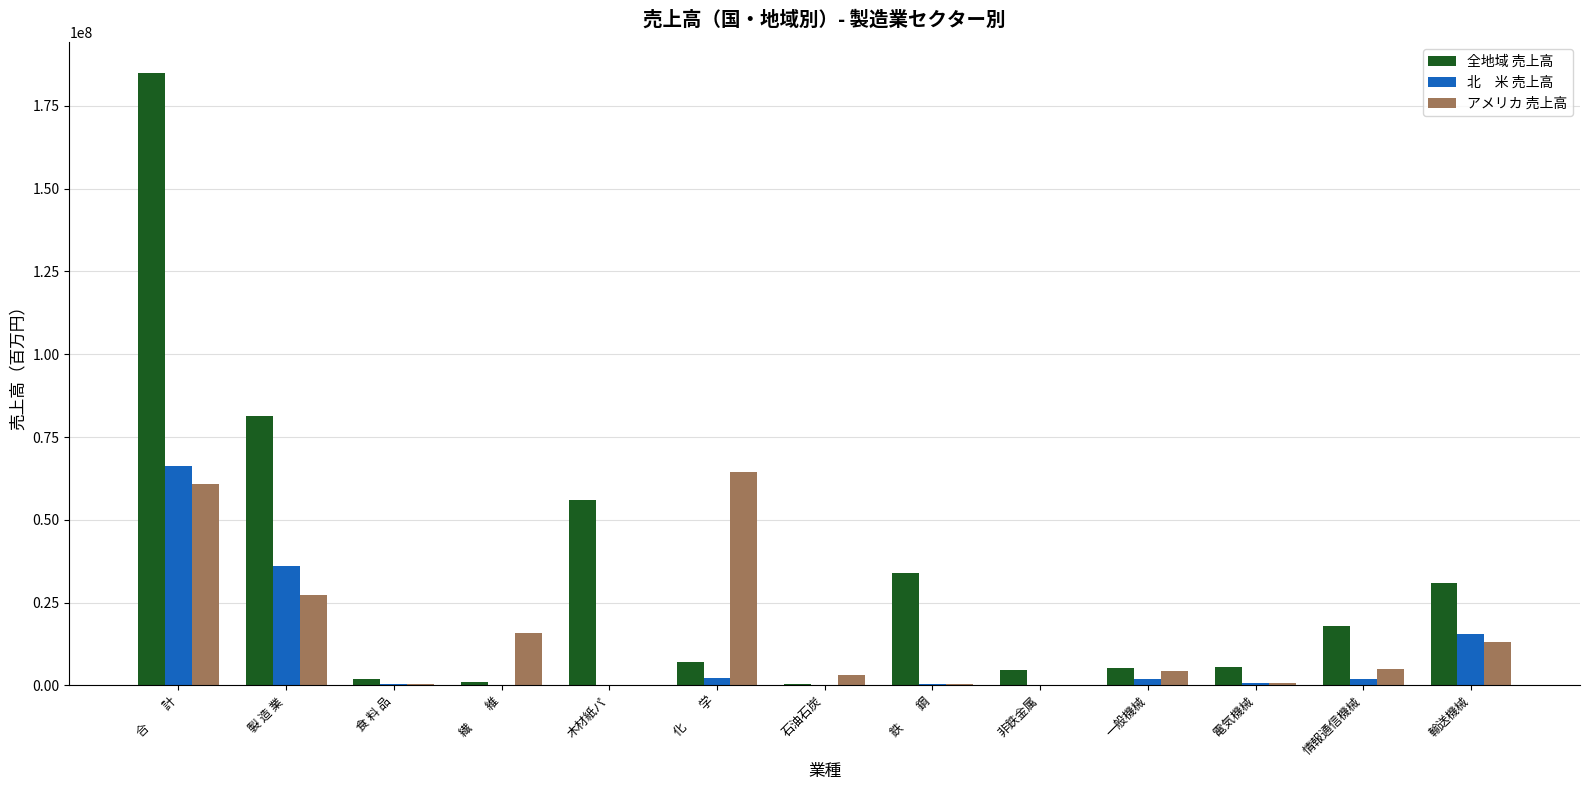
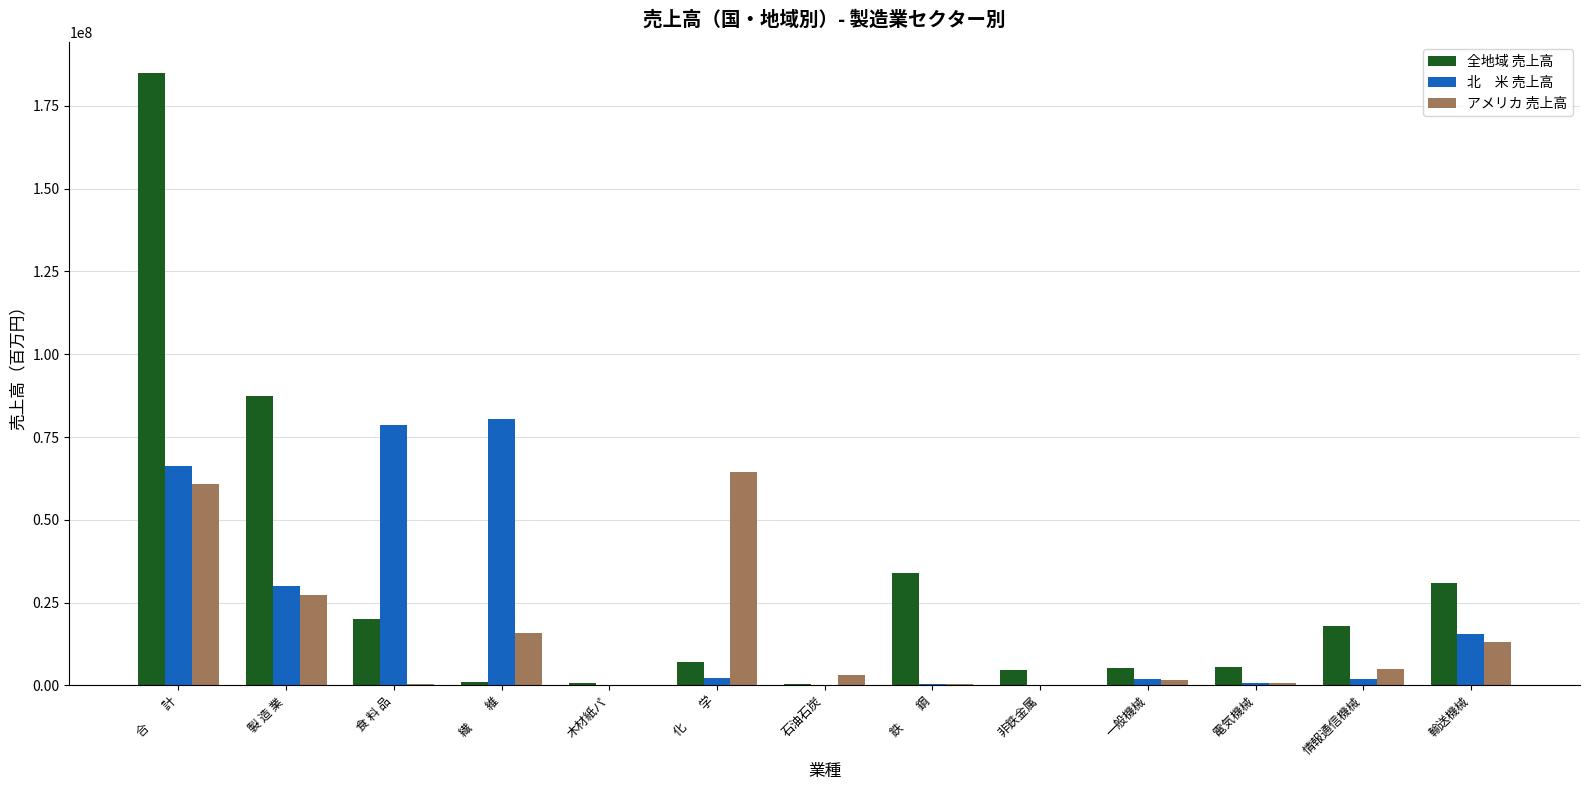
  {
    "全地域 売上高": {
      "合 計": 185000000,
-     "製 造 業": 81000000,
-     "食 料 品": 2000000,
+     "製 造 業": 87000000,
+     "食 料 品": 20000000,
      "繊 維": 1000000,
-     "木材紙パ": 56000000,
+     "木材紙パ": 1000000,
      "化 学": 7000000,
      "鉄 鋼": 34000000,
      "非鉄金属": 5000000,
      "一般機械": 5000000,
      "電気機械": 6000000,
      "情報通信機械": 18000000,
      "輸送機械": 31000000
    },
    "北 米 売上高": {
      "合 計": 66000000,
-     "製 造 業": 36000000,
-     "食 料 品": 0,
-     "繊 維": 0,
+     "製 造 業": 30000000,
+     "食 料 品": 78000000,
+     "繊 維": 80000000,
      "化 学": 2000000,
      "一般機械": 2000000,
      "情報通信機械": 2000000,
      "輸送機械": 16000000
    },
    "アメリカ 売上高": {
      "合 計": 61000000,
      "製 造 業": 27000000,
      "繊 維": 16000000,
      "化 学": 64000000,
      "石油石炭": 3000000,
-     "一般機械": 4000000,
+     "一般機械": 2000000,
      "情報通信機械": 5000000,
      "輸送機械": 13000000
    }
  }
